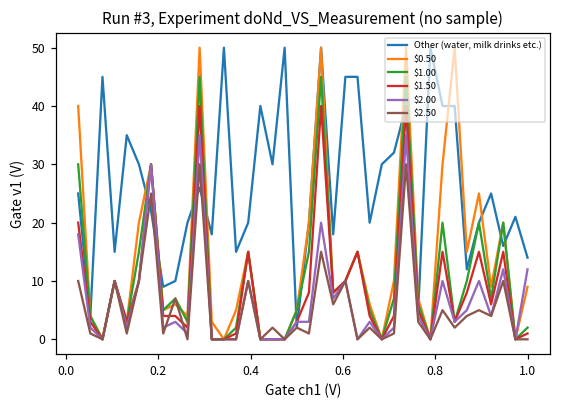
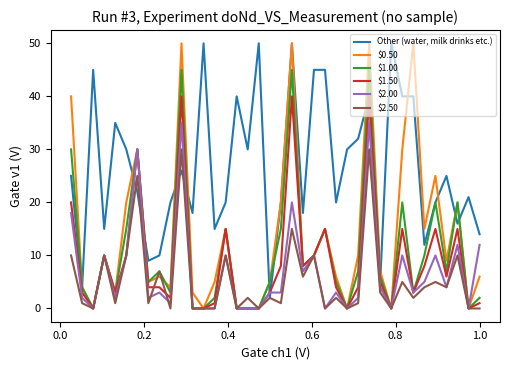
  {
    "Other (water, milk drinks etc.)": {
      "1.0": 14
    },
    "$0.50": {
-     "1.0": 9
+     "1.0": 6
    },
    "$1.00": {
      "1.0": 2
    },
    "$1.50": {
      "1.0": 1
    },
    "$2.00": {
      "1.0": 12
    },
    "$2.50": {
      "1.0": 0
    }
  }
